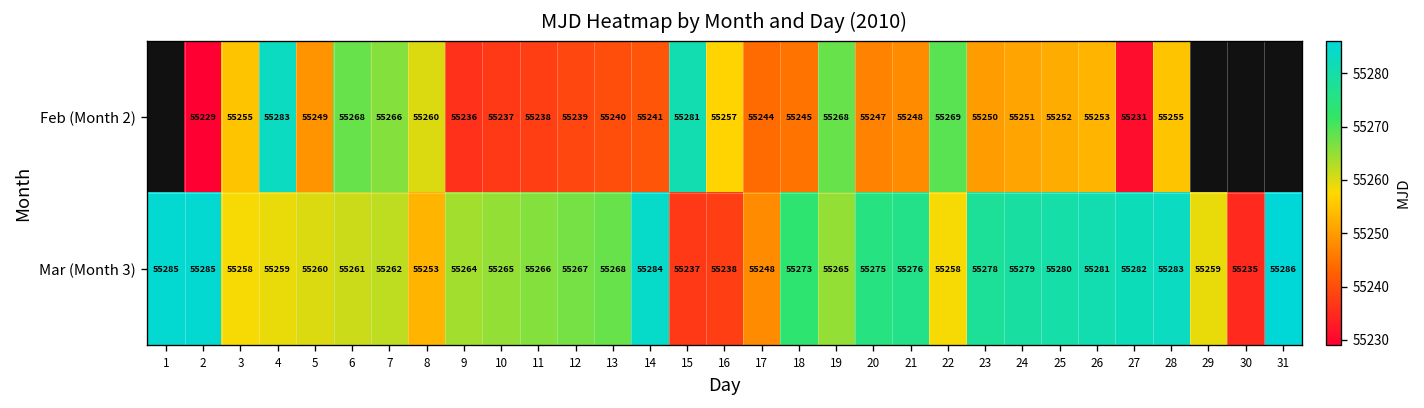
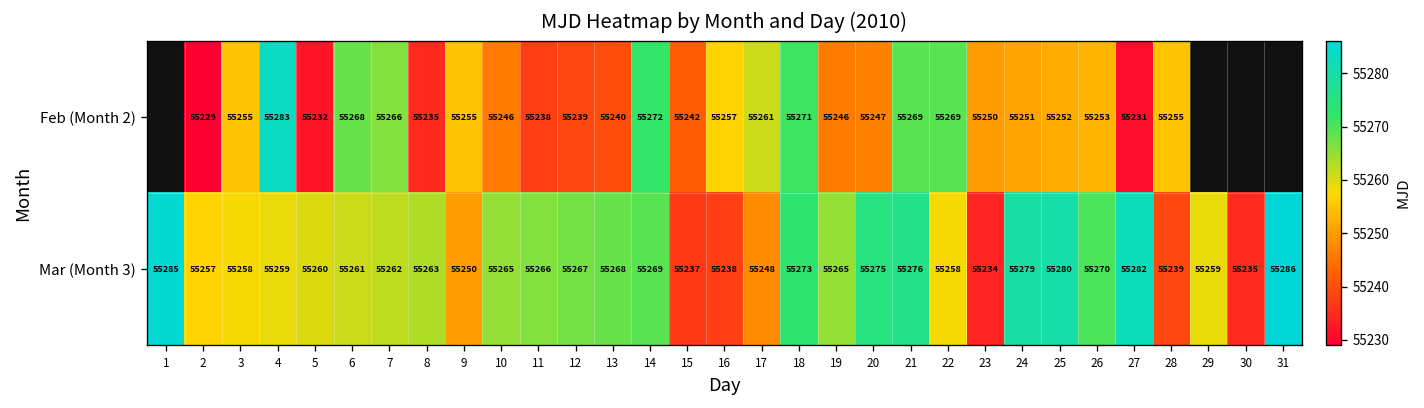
  {
    "Feb (Month 2)": {
      "2": 55229,
      "3": 55255,
      "4": 55283,
-     "5": 55249,
+     "5": 55232,
      "6": 55268,
      "7": 55266,
-     "8": 55260,
-     "9": 55236,
-     "10": 55237,
+     "8": 55235,
+     "9": 55255,
+     "10": 55246,
      "11": 55238,
      "12": 55239,
      "13": 55240,
-     "14": 55241,
-     "15": 55281,
+     "14": 55272,
+     "15": 55242,
      "16": 55257,
-     "17": 55244,
-     "18": 55245,
-     "19": 55268,
+     "17": 55261,
+     "18": 55271,
+     "19": 55246,
      "20": 55247,
-     "21": 55248,
+     "21": 55269,
      "22": 55269,
      "23": 55250,
      "24": 55251,
      "25": 55252,
      "26": 55253,
      "27": 55231,
      "28": 55255
    },
    "Mar (Month 3)": {
      "1": 55285,
-     "2": 55285,
+     "2": 55257,
      "3": 55258,
      "4": 55259,
      "5": 55260,
      "6": 55261,
      "7": 55262,
-     "8": 55253,
-     "9": 55264,
+     "8": 55263,
+     "9": 55250,
      "10": 55265,
      "11": 55266,
      "12": 55267,
      "13": 55268,
-     "14": 55284,
+     "14": 55269,
      "15": 55237,
      "16": 55238,
      "17": 55248,
      "18": 55273,
      "19": 55265,
      "20": 55275,
      "21": 55276,
      "22": 55258,
-     "23": 55278,
+     "23": 55234,
      "24": 55279,
      "25": 55280,
-     "26": 55281,
+     "26": 55270,
      "27": 55282,
-     "28": 55283,
+     "28": 55239,
      "29": 55259,
      "30": 55235,
      "31": 55286
    }
  }
